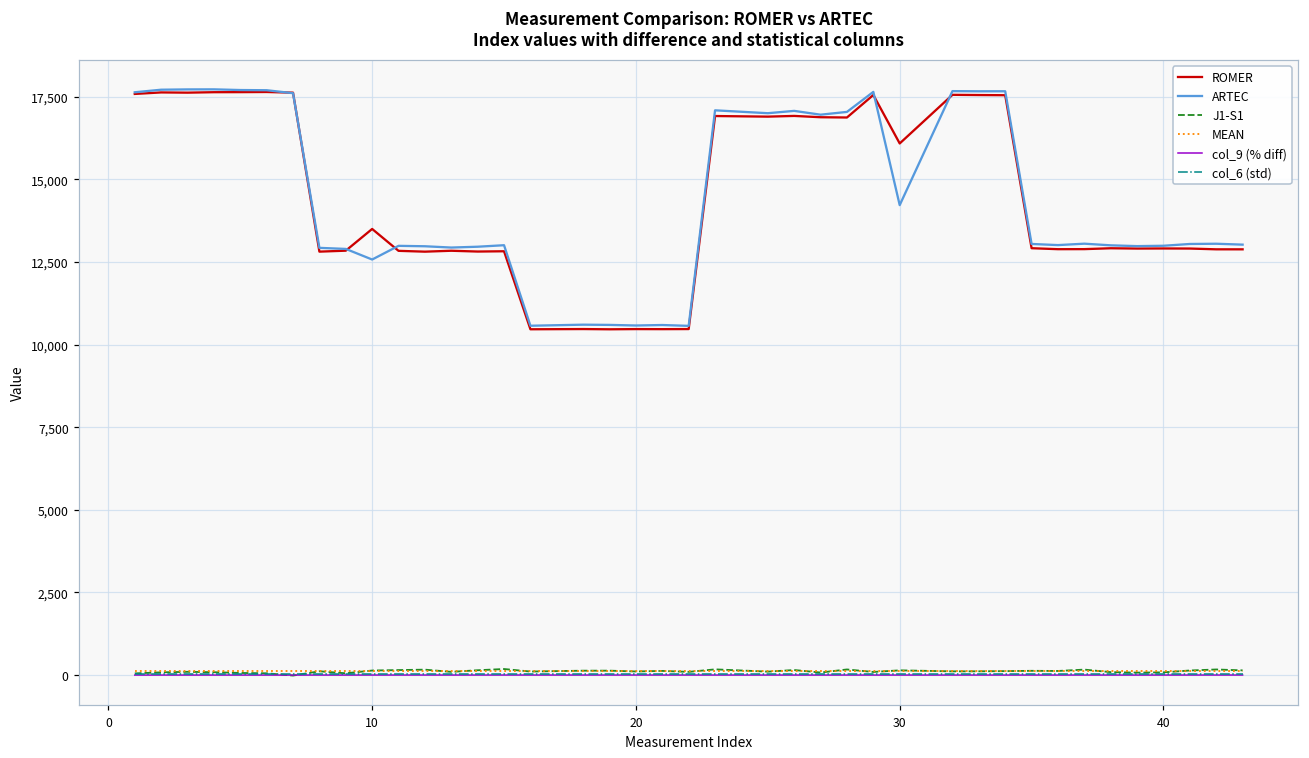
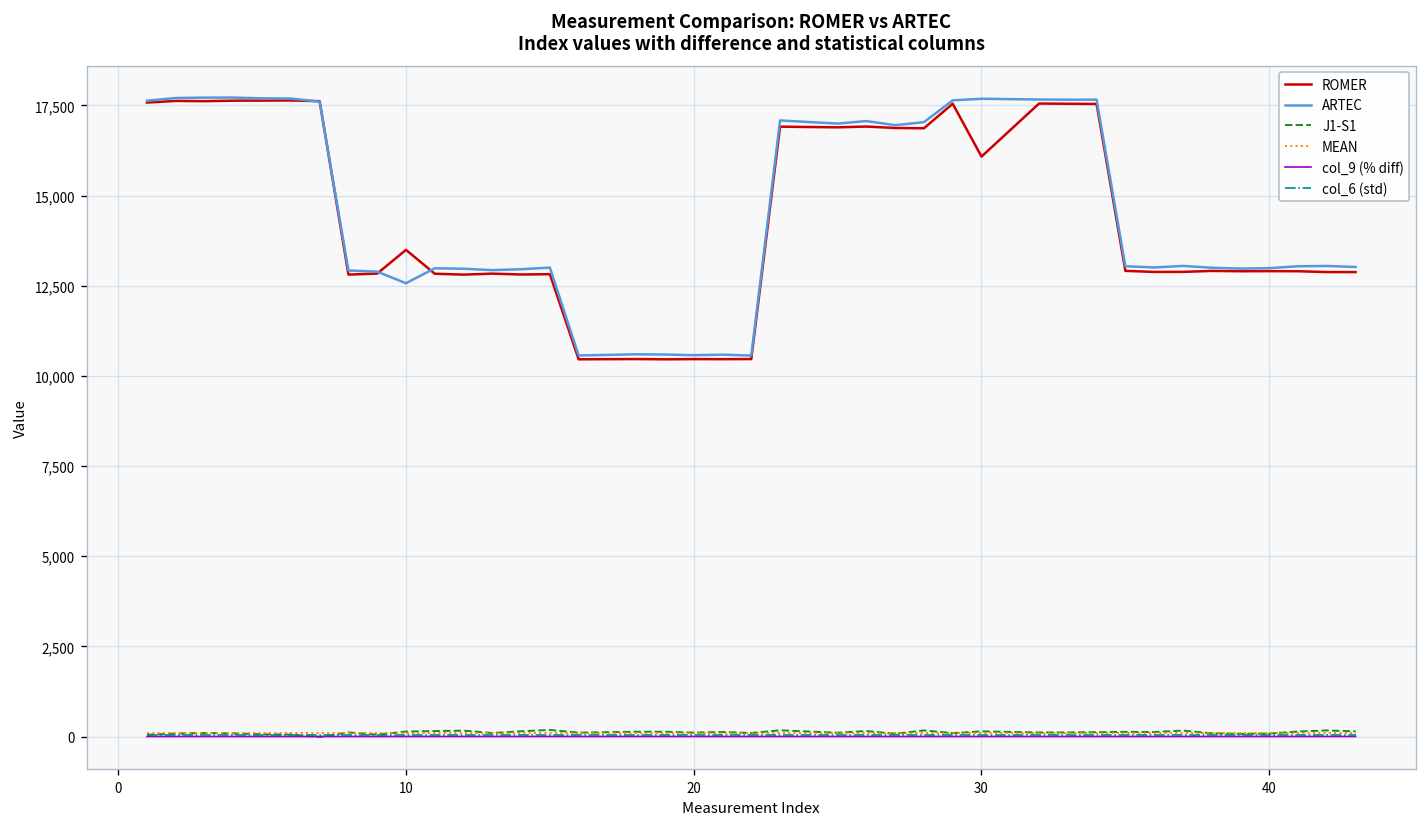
  {
    "ROMER": {
      "10": "13,500",
      "20": "10,500",
      "30": "16,100"
    },
    "ARTEC": {
      "10": "12,600",
      "20": "10,600",
-     "30": "14,200"
+     "30": "17,700"
    }
  }
